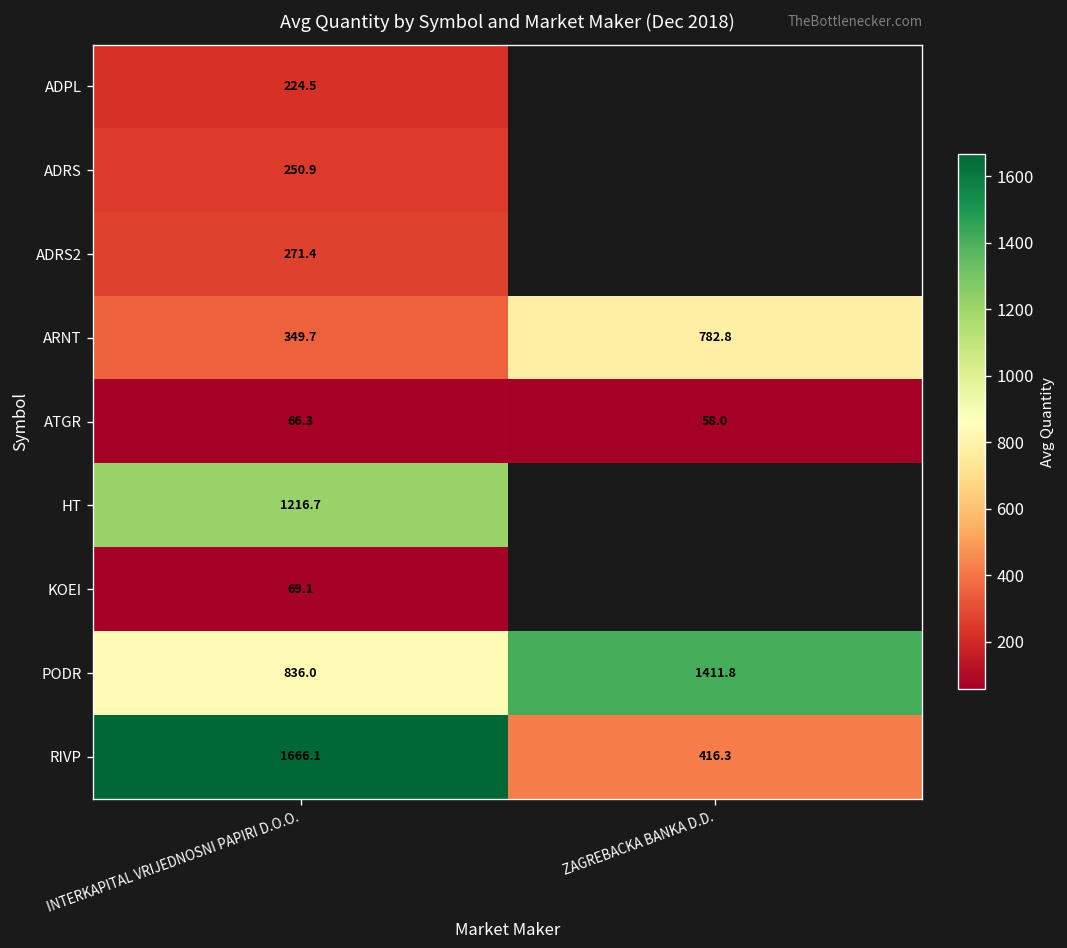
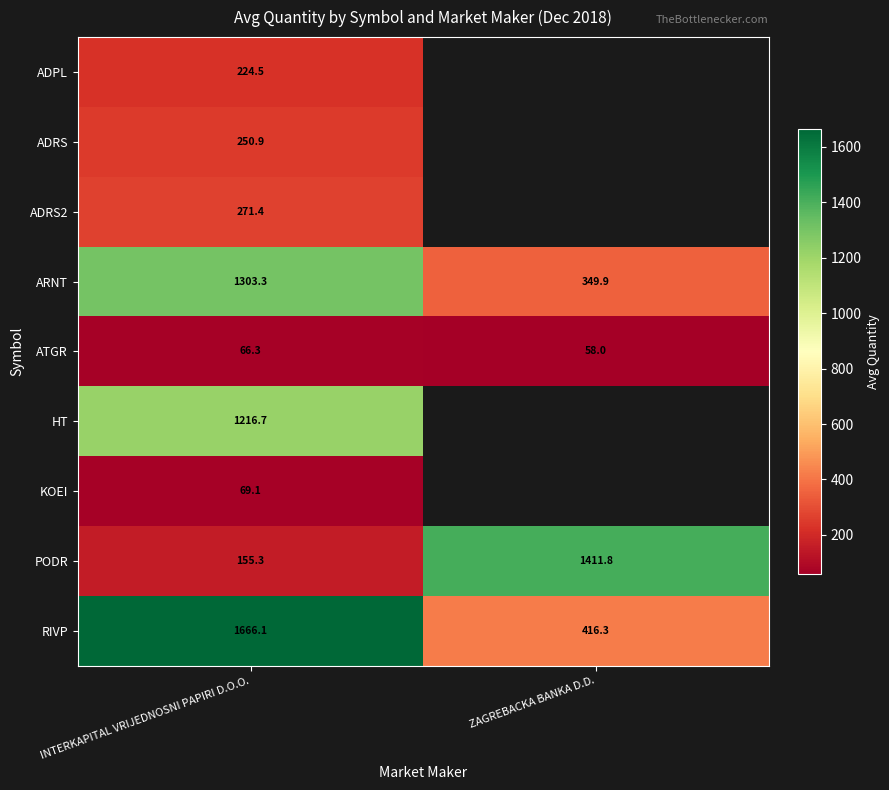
  {
    "ADPL": {
      "INTERKAPITAL VRIJEDNOSNI PAPIRI D.O.O.": 224.5
    },
    "ADRS": {
      "INTERKAPITAL VRIJEDNOSNI PAPIRI D.O.O.": 250.9
    },
    "ADRS2": {
      "INTERKAPITAL VRIJEDNOSNI PAPIRI D.O.O.": 271.4
    },
    "ARNT": {
-     "INTERKAPITAL VRIJEDNOSNI PAPIRI D.O.O.": 349.7,
-     "ZAGREBACKA BANKA D.D.": 782.8
+     "INTERKAPITAL VRIJEDNOSNI PAPIRI D.O.O.": 1303.3,
+     "ZAGREBACKA BANKA D.D.": 349.9
    },
    "ATGR": {
      "INTERKAPITAL VRIJEDNOSNI PAPIRI D.O.O.": 66.3,
      "ZAGREBACKA BANKA D.D.": 58.0
    },
    "HT": {
      "INTERKAPITAL VRIJEDNOSNI PAPIRI D.O.O.": 1216.7
    },
    "KOEI": {
      "INTERKAPITAL VRIJEDNOSNI PAPIRI D.O.O.": 69.1
    },
    "PODR": {
-     "INTERKAPITAL VRIJEDNOSNI PAPIRI D.O.O.": 836.0,
+     "INTERKAPITAL VRIJEDNOSNI PAPIRI D.O.O.": 155.3,
      "ZAGREBACKA BANKA D.D.": 1411.8
    },
    "RIVP": {
      "INTERKAPITAL VRIJEDNOSNI PAPIRI D.O.O.": 1666.1,
      "ZAGREBACKA BANKA D.D.": 416.3
    }
  }
